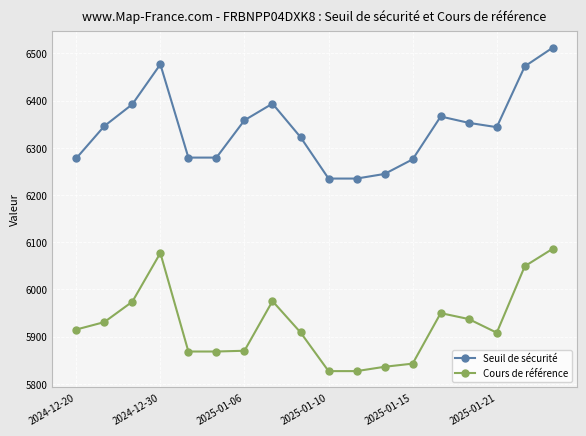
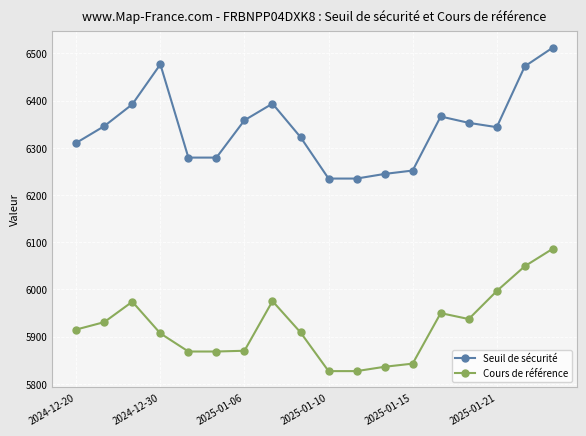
  {
    "Seuil de sécurité": {
-     "2024-12-20": 6280,
+     "2024-12-20": 6310,
      "2024-12-30": 6480,
      "2025-01-06": 6360,
      "2025-01-10": 6230,
-     "2025-01-15": 6280,
+     "2025-01-15": 6250,
      "2025-01-21": 6340
    },
    "Cours de référence": {
      "2024-12-20": 5920,
-     "2024-12-30": 6080,
+     "2024-12-30": 5910,
      "2025-01-06": 5870,
      "2025-01-10": 5830,
      "2025-01-15": 5840,
-     "2025-01-21": 5910
+     "2025-01-21": 6000
    }
  }
